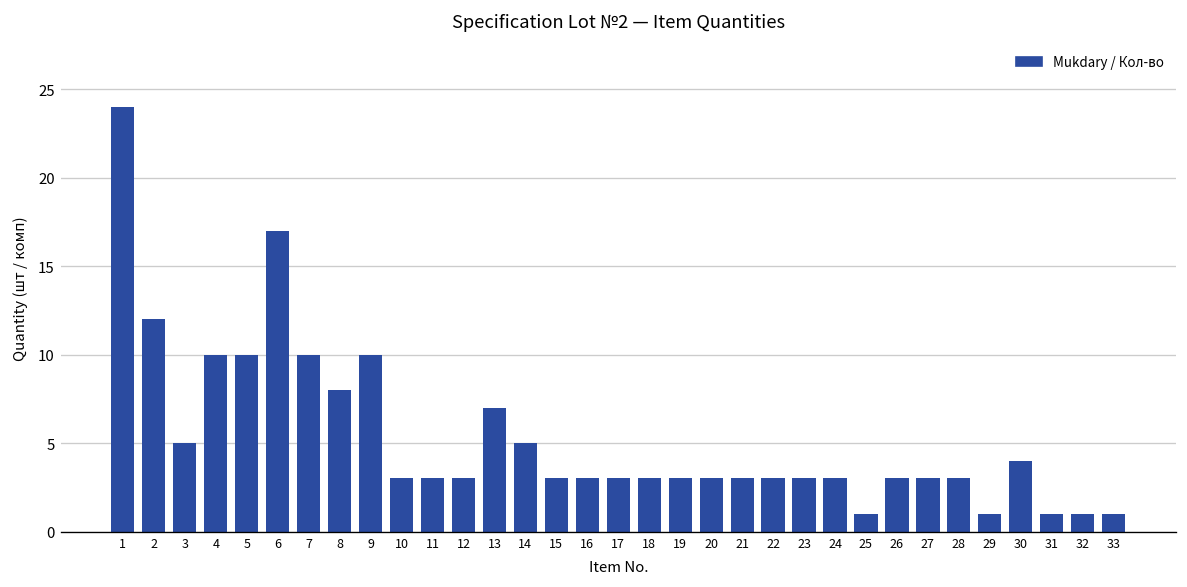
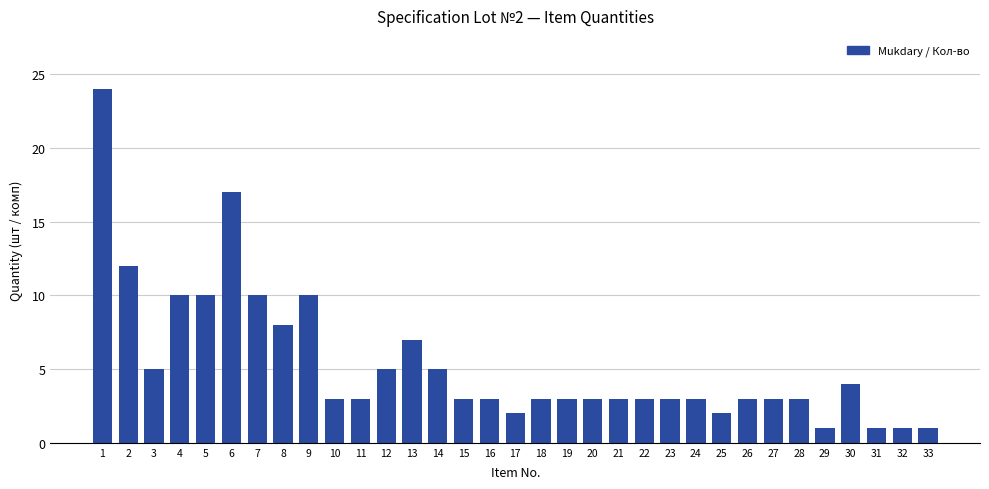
  {
    "1": 24,
    "2": 12,
    "3": 5,
    "4": 10,
    "5": 10,
    "6": 17,
    "7": 10,
    "8": 8,
    "9": 10,
    "10": 3,
    "11": 3,
-   "12": 3,
+   "12": 5,
    "13": 7,
    "14": 5,
    "15": 3,
    "16": 3,
-   "17": 3,
+   "17": 2,
    "18": 3,
    "19": 3,
    "20": 3,
    "21": 3,
    "22": 3,
    "23": 3,
    "24": 3,
-   "25": 1,
+   "25": 2,
    "26": 3,
    "27": 3,
    "28": 3,
    "29": 1,
    "30": 4,
    "31": 1,
    "32": 1,
    "33": 1
  }
